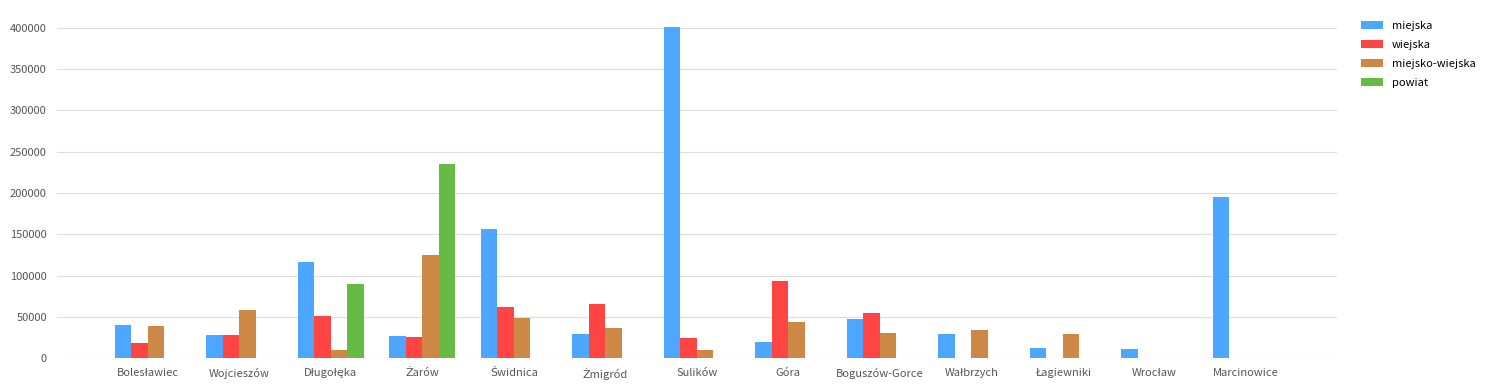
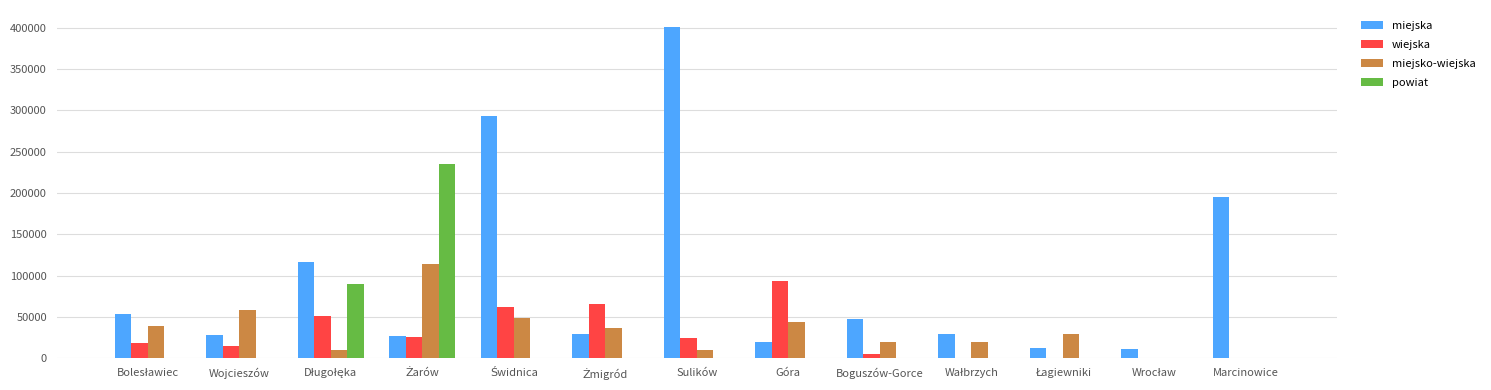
  {
    "miejska": {
-     "Bolesławiec": 40000,
+     "Bolesławiec": 50000,
      "Wojcieszów": 30000,
      "Długołęka": 120000,
      "Żarów": 30000,
-     "Świdnica": 160000,
+     "Świdnica": 290000,
      "Żmigród": 30000,
      "Sulików": 400000,
      "Góra": 20000,
      "Boguszów-Gorce": 50000,
      "Wałbrzych": 30000,
      "Łagiewniki": 10000,
      "Wrocław": 10000,
      "Marcinowice": 200000
    },
    "wiejska": {
      "Bolesławiec": 20000,
-     "Wojcieszów": 30000,
+     "Wojcieszów": 10000,
      "Długołęka": 50000,
      "Żarów": 30000,
      "Świdnica": 60000,
      "Żmigród": 70000,
      "Sulików": 20000,
      "Góra": 90000,
-     "Boguszów-Gorce": 60000,
+     "Boguszów-Gorce": 0,
      "Wałbrzych": 0,
      "Łagiewniki": 0,
      "Wrocław": 0,
      "Marcinowice": 0
    },
    "miejsko-wiejska": {
      "Bolesławiec": 40000,
      "Wojcieszów": 60000,
      "Długołęka": 10000,
-     "Żarów": 120000,
+     "Żarów": 110000,
      "Świdnica": 50000,
      "Żmigród": 40000,
      "Sulików": 10000,
      "Góra": 40000,
-     "Boguszów-Gorce": 30000,
-     "Wałbrzych": 30000,
+     "Boguszów-Gorce": 20000,
+     "Wałbrzych": 20000,
      "Łagiewniki": 30000,
      "Wrocław": 0,
      "Marcinowice": 0
    },
    "powiat": {
      "Bolesławiec": 0,
      "Wojcieszów": 0,
      "Długołęka": 90000,
      "Żarów": 230000,
      "Świdnica": 0,
      "Żmigród": 0,
      "Sulików": 0,
      "Góra": 0,
      "Boguszów-Gorce": 0,
      "Wałbrzych": 0,
      "Łagiewniki": 0,
      "Wrocław": 0,
      "Marcinowice": 0
    }
  }
